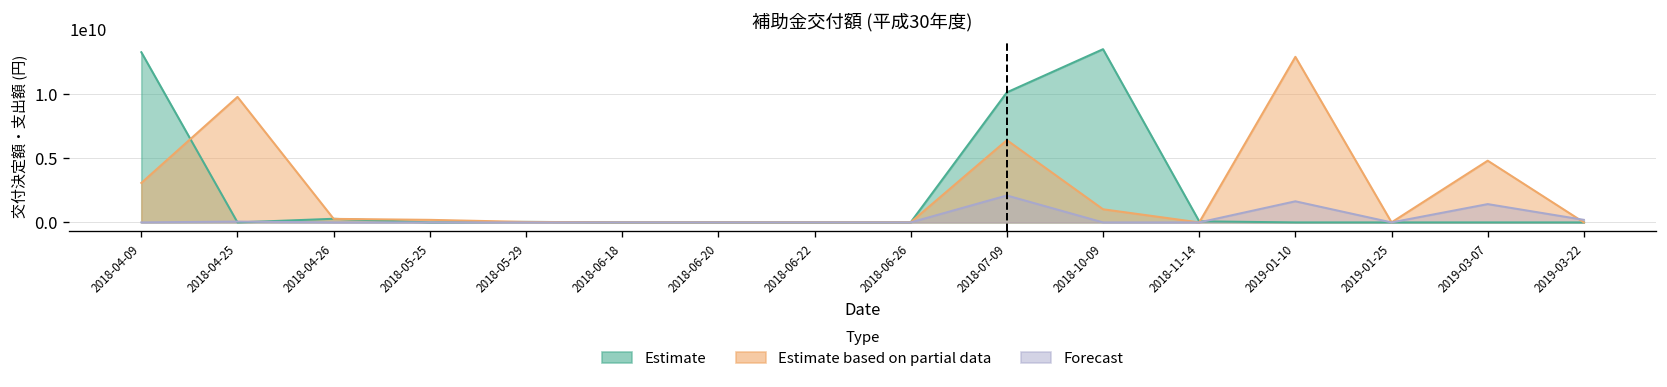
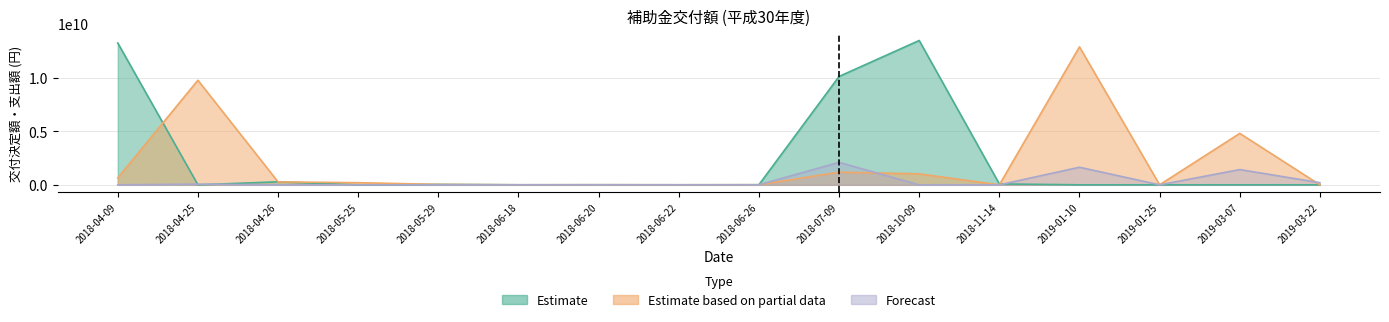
  {
    "Estimate": {
      "2018-04-09": 13300000000,
      "2018-07-09": 10100000000,
      "2018-10-09": 13500000000,
      "2019-01-10": 0,
      "2019-03-07": 0
    },
    "Estimate based on partial data": {
-     "2018-04-09": 3100000000,
+     "2018-04-09": 600000000,
      "2018-04-25": 9800000000,
-     "2018-07-09": 6400000000,
+     "2018-07-09": 1200000000,
      "2018-10-09": 1000000000,
      "2019-01-10": 12900000000,
      "2019-03-07": 4800000000
    },
    "Forecast": {
      "2018-04-09": 0,
      "2018-04-26": 0,
      "2018-07-09": 2100000000,
      "2018-10-09": 0,
      "2019-01-10": 1600000000,
      "2019-03-07": 1400000000
    }
  }
